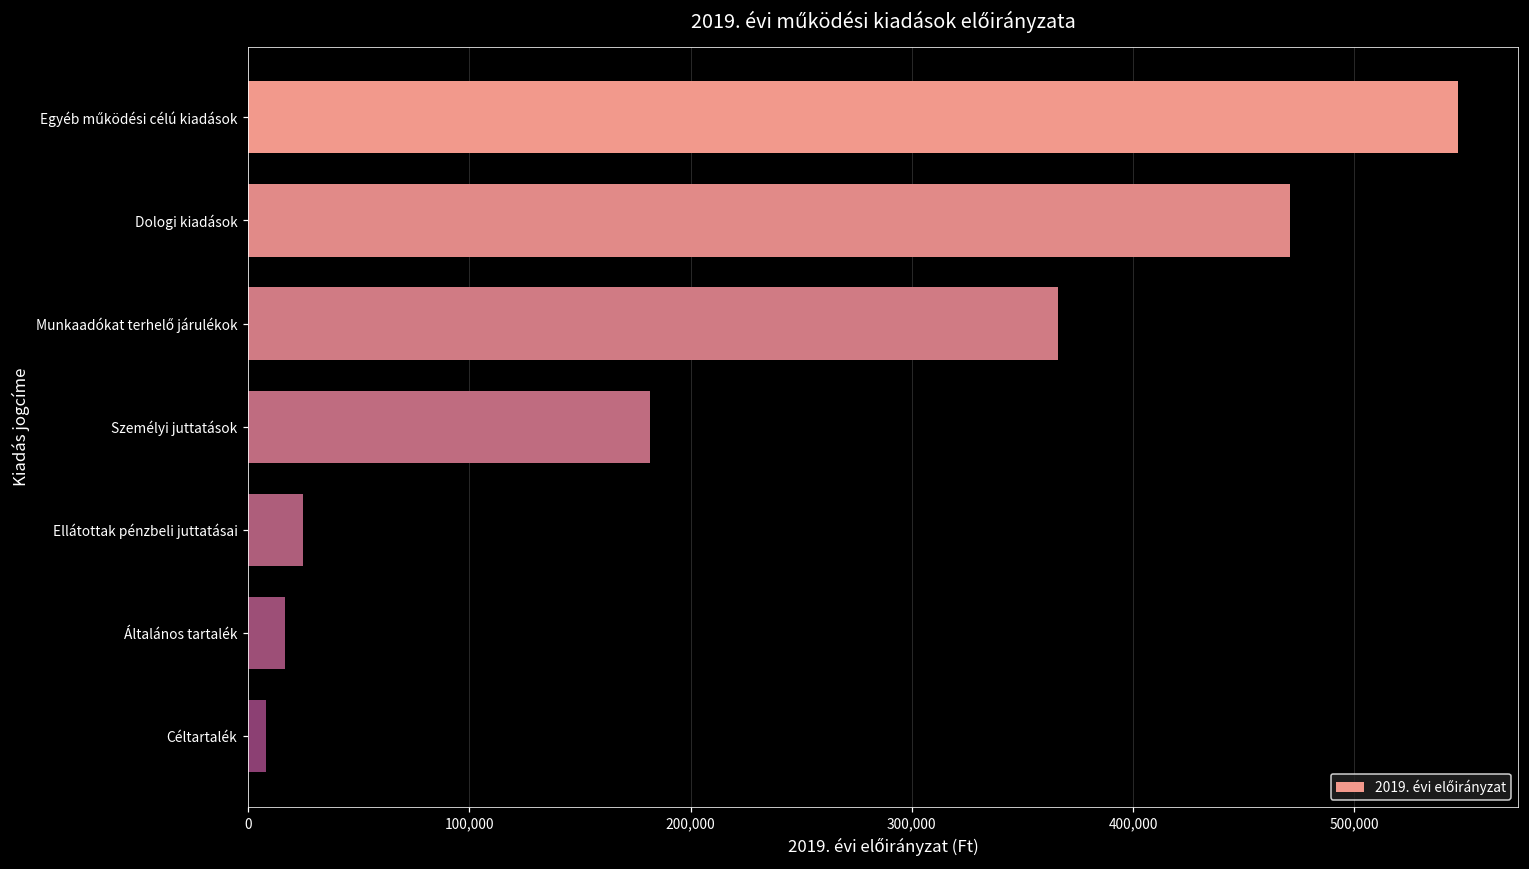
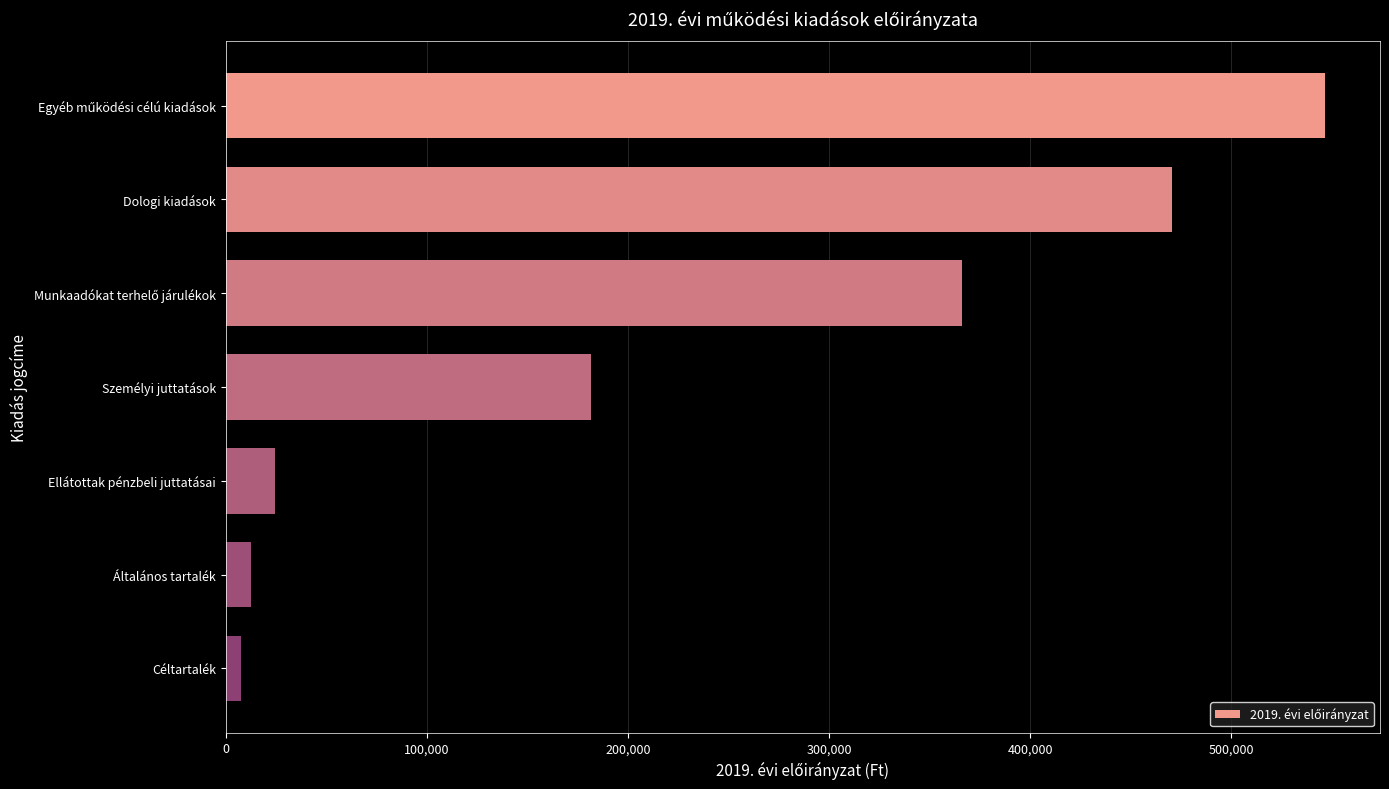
  {
    "Egyéb működési célú kiadások": "547,000",
    "Dologi kiadások": "471,000",
    "Munkaadókat terhelő járulékok": "366,000",
    "Személyi juttatások": "182,000",
    "Ellátottak pénzbeli juttatásai": "25,000",
-   "Általános tartalék": "17,000",
+   "Általános tartalék": "12,000",
    "Céltartalék": "8,000"
  }
